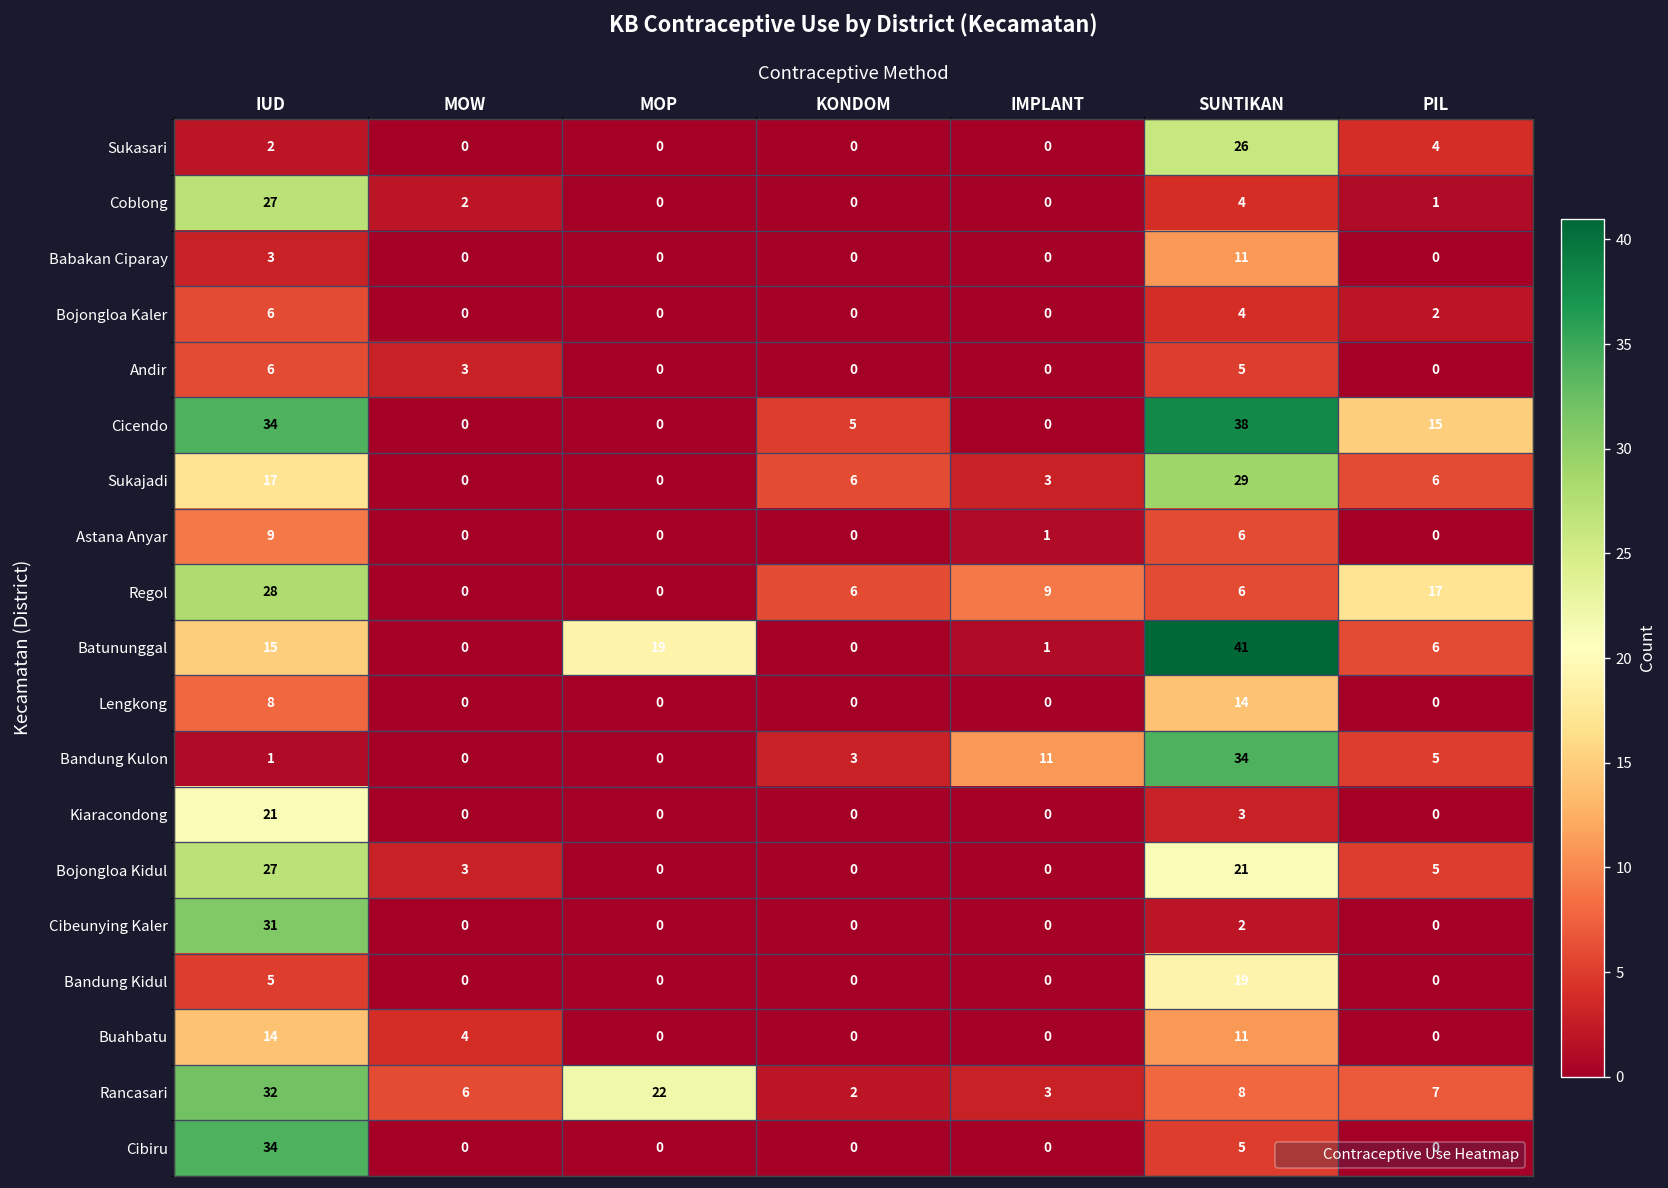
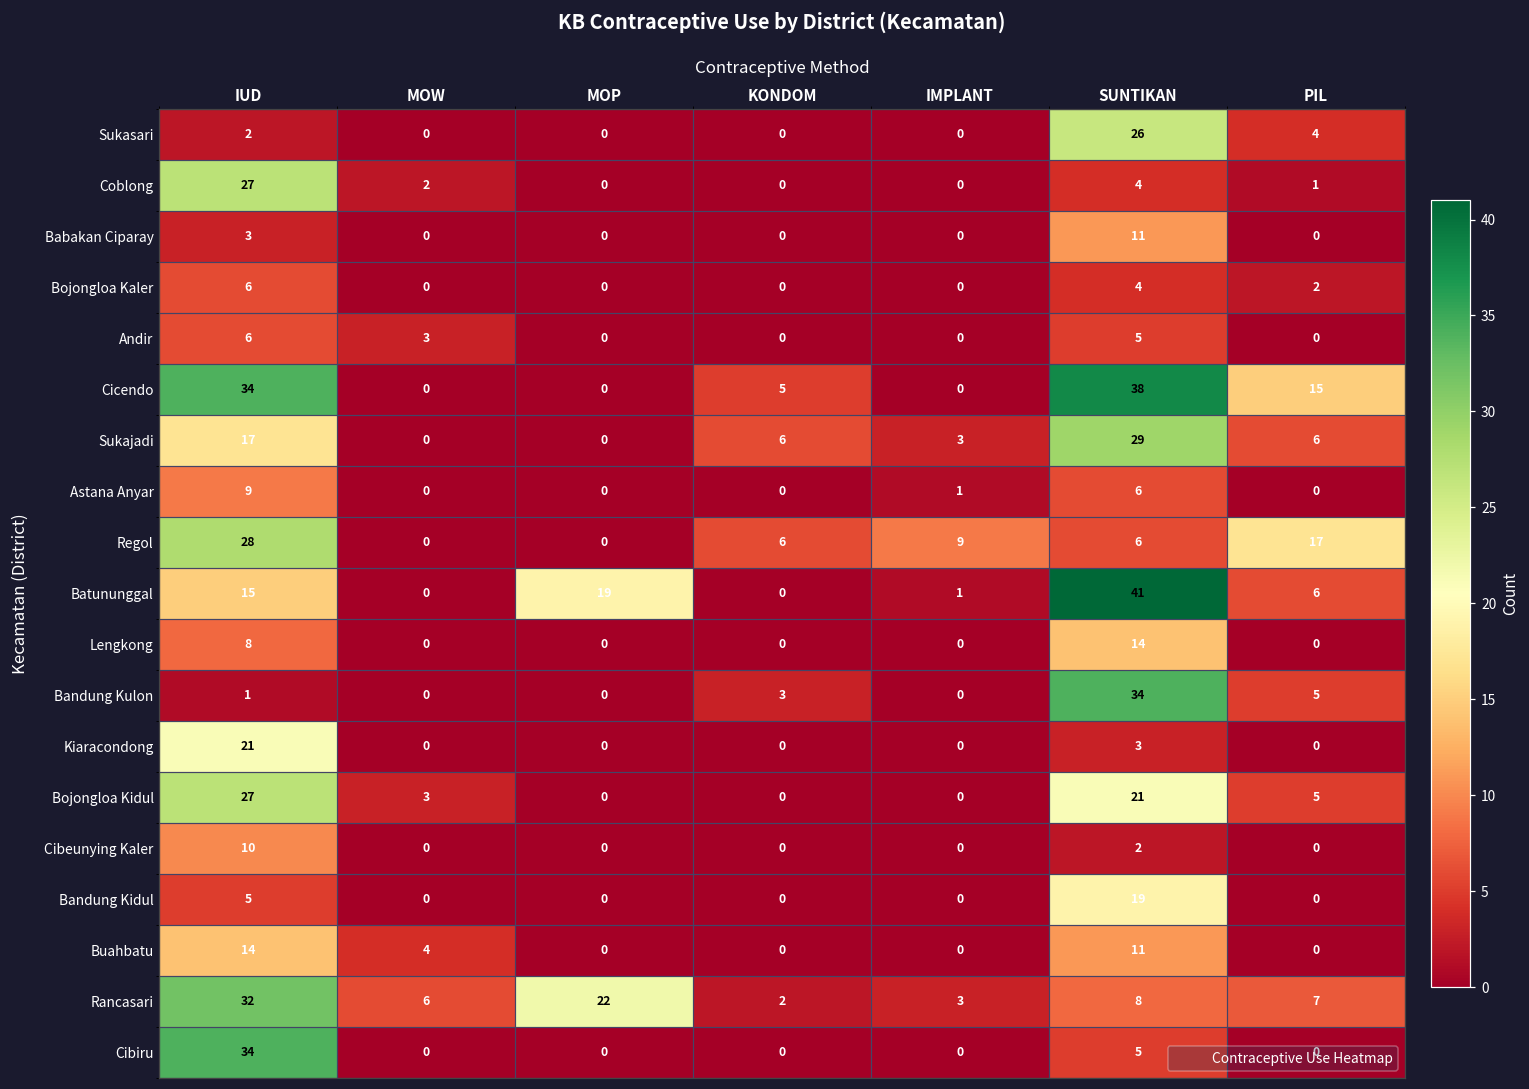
  {
    "Sukasari": {
      "IUD": 2,
      "MOW": 0,
      "MOP": 0,
      "KONDOM": 0,
      "IMPLANT": 0,
      "SUNTIKAN": 26,
      "PIL": 4
    },
    "Coblong": {
      "IUD": 27,
      "MOW": 2,
      "MOP": 0,
      "KONDOM": 0,
      "IMPLANT": 0,
      "SUNTIKAN": 4,
      "PIL": 1
    },
    "Babakan Ciparay": {
      "IUD": 3,
      "MOW": 0,
      "MOP": 0,
      "KONDOM": 0,
      "IMPLANT": 0,
      "SUNTIKAN": 11,
      "PIL": 0
    },
    "Bojongloa Kaler": {
      "IUD": 6,
      "MOW": 0,
      "MOP": 0,
      "KONDOM": 0,
      "IMPLANT": 0,
      "SUNTIKAN": 4,
      "PIL": 2
    },
    "Andir": {
      "IUD": 6,
      "MOW": 3,
      "MOP": 0,
      "KONDOM": 0,
      "IMPLANT": 0,
      "SUNTIKAN": 5,
      "PIL": 0
    },
    "Cicendo": {
      "IUD": 34,
      "MOW": 0,
      "MOP": 0,
      "KONDOM": 5,
      "IMPLANT": 0,
      "SUNTIKAN": 38,
      "PIL": 15
    },
    "Sukajadi": {
      "IUD": 17,
      "MOW": 0,
      "MOP": 0,
      "KONDOM": 6,
      "IMPLANT": 3,
      "SUNTIKAN": 29,
      "PIL": 6
    },
    "Astana Anyar": {
      "IUD": 9,
      "MOW": 0,
      "MOP": 0,
      "KONDOM": 0,
      "IMPLANT": 1,
      "SUNTIKAN": 6,
      "PIL": 0
    },
    "Regol": {
      "IUD": 28,
      "MOW": 0,
      "MOP": 0,
      "KONDOM": 6,
      "IMPLANT": 9,
      "SUNTIKAN": 6,
      "PIL": 17
    },
    "Batununggal": {
      "IUD": 15,
      "MOW": 0,
      "MOP": 19,
      "KONDOM": 0,
      "IMPLANT": 1,
      "SUNTIKAN": 41,
      "PIL": 6
    },
    "Lengkong": {
      "IUD": 8,
      "MOW": 0,
      "MOP": 0,
      "KONDOM": 0,
      "IMPLANT": 0,
      "SUNTIKAN": 14,
      "PIL": 0
    },
    "Bandung Kulon": {
      "IUD": 1,
      "MOW": 0,
      "MOP": 0,
      "KONDOM": 3,
-     "IMPLANT": 11,
+     "IMPLANT": 0,
      "SUNTIKAN": 34,
      "PIL": 5
    },
    "Kiaracondong": {
      "IUD": 21,
      "MOW": 0,
      "MOP": 0,
      "KONDOM": 0,
      "IMPLANT": 0,
      "SUNTIKAN": 3,
      "PIL": 0
    },
    "Bojongloa Kidul": {
      "IUD": 27,
      "MOW": 3,
      "MOP": 0,
      "KONDOM": 0,
      "IMPLANT": 0,
      "SUNTIKAN": 21,
      "PIL": 5
    },
    "Cibeunying Kaler": {
-     "IUD": 31,
+     "IUD": 10,
      "MOW": 0,
      "MOP": 0,
      "KONDOM": 0,
      "IMPLANT": 0,
      "SUNTIKAN": 2,
      "PIL": 0
    },
    "Bandung Kidul": {
      "IUD": 5,
      "MOW": 0,
      "MOP": 0,
      "KONDOM": 0,
      "IMPLANT": 0,
      "SUNTIKAN": 19,
      "PIL": 0
    },
    "Buahbatu": {
      "IUD": 14,
      "MOW": 4,
      "MOP": 0,
      "KONDOM": 0,
      "IMPLANT": 0,
      "SUNTIKAN": 11,
      "PIL": 0
    },
    "Rancasari": {
      "IUD": 32,
      "MOW": 6,
      "MOP": 22,
      "KONDOM": 2,
      "IMPLANT": 3,
      "SUNTIKAN": 8,
      "PIL": 7
    },
    "Cibiru": {
      "IUD": 34,
      "MOW": 0,
      "MOP": 0,
      "KONDOM": 0,
      "IMPLANT": 0,
      "SUNTIKAN": 5
    }
  }
